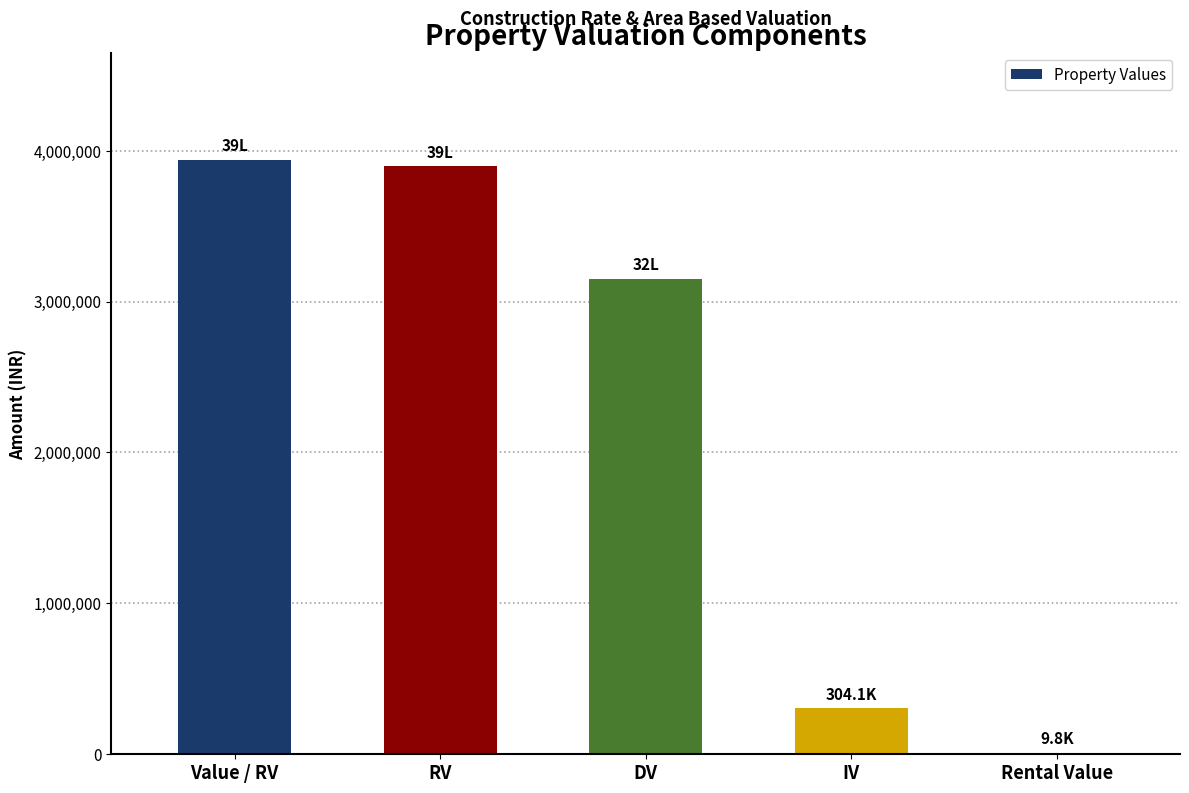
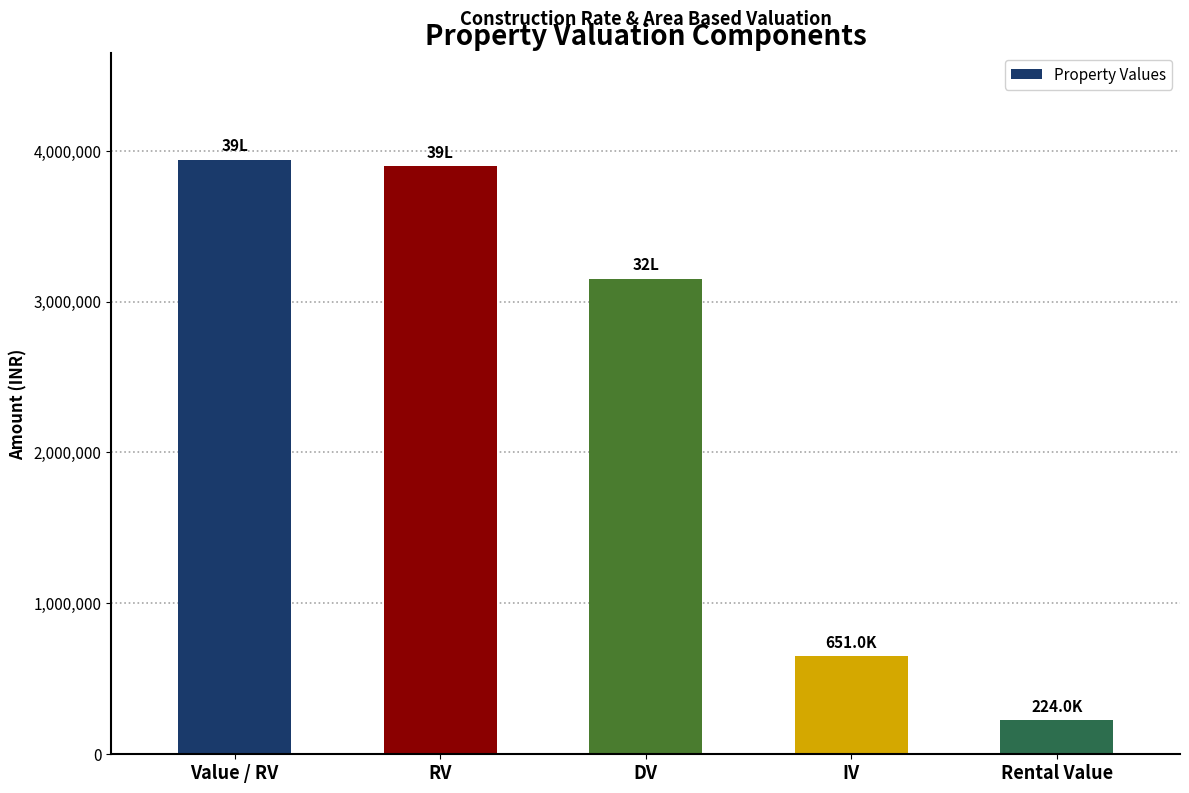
  {
-   "IV": "304.1K",
-   "Rental Value": "9.8K"
+   "IV": "651.0K",
+   "Rental Value": "224.0K"
  }
